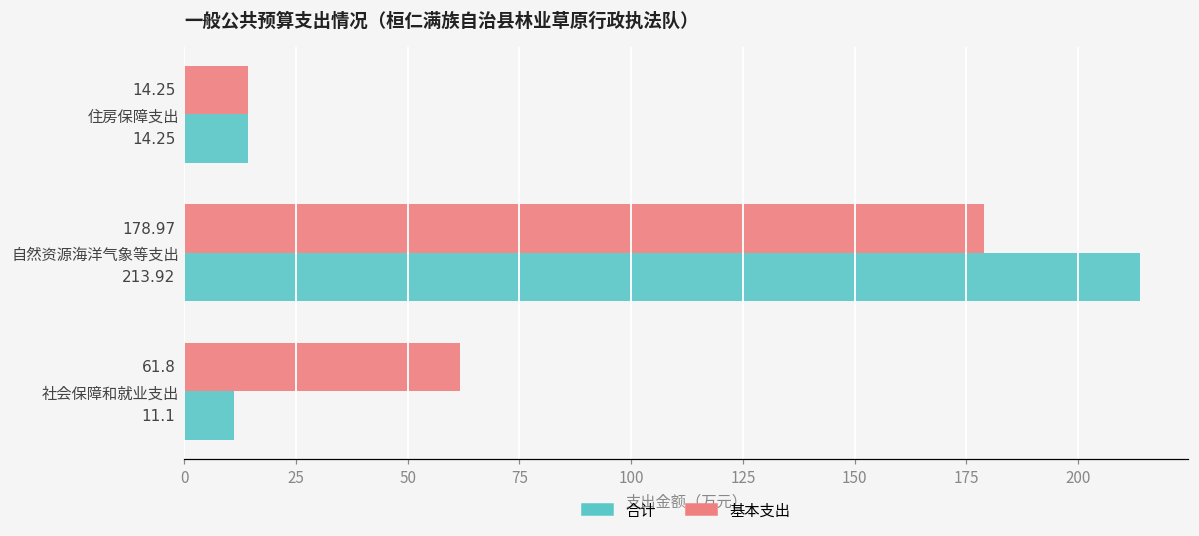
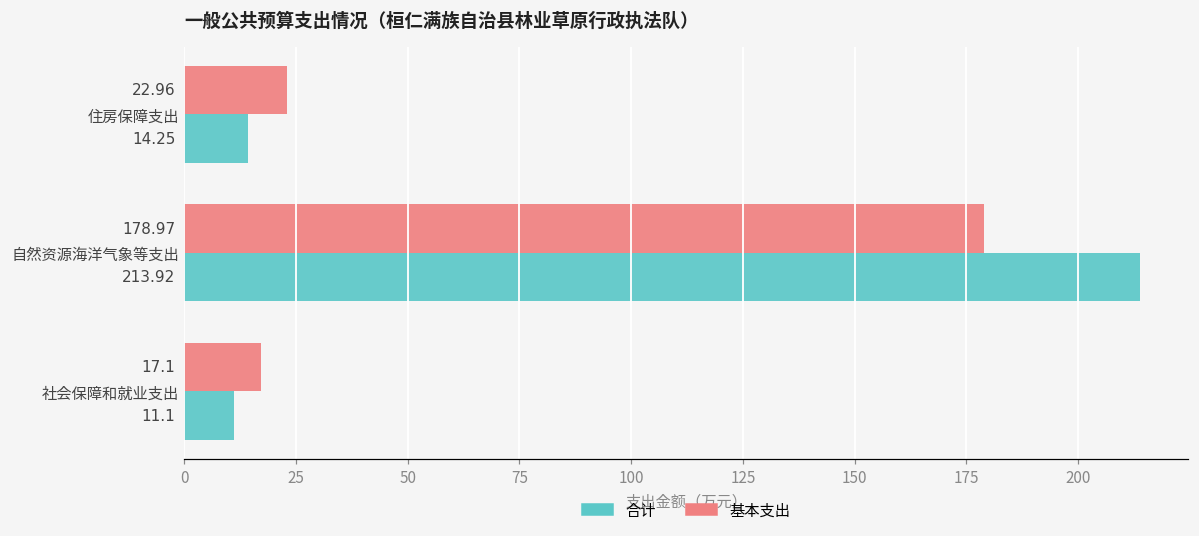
  {
    "合计": {
      "住房保障支出": 14,
      "自然资源海洋气象等支出": 214,
      "社会保障和就业支出": 11
    },
    "基本支出": {
-     "住房保障支出": 14.25,
-     "社会保障和就业支出": 61.8
+     "住房保障支出": 22.96,
+     "社会保障和就业支出": 17.1
    }
  }
